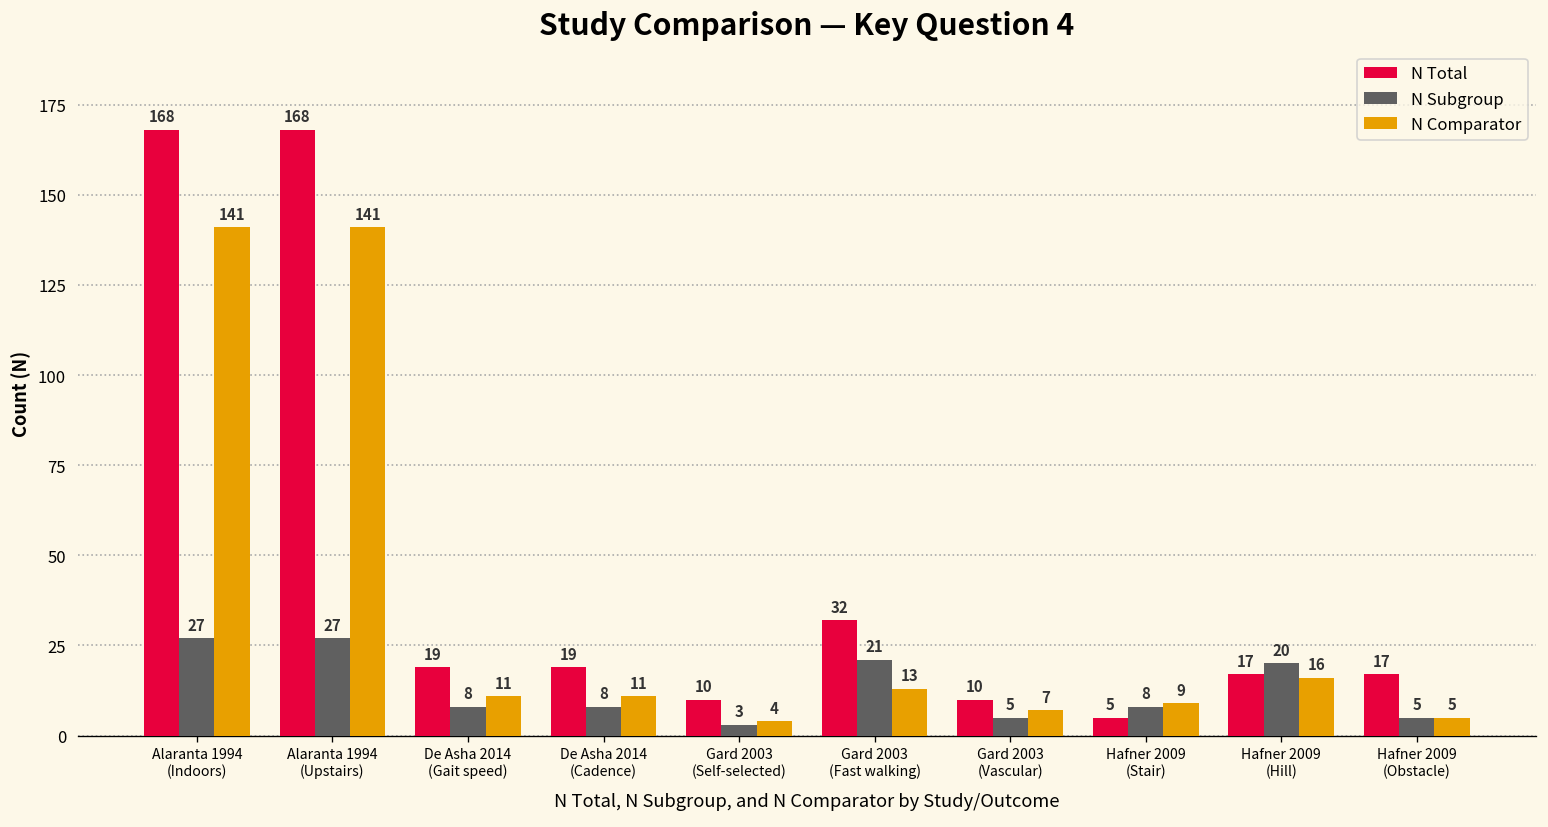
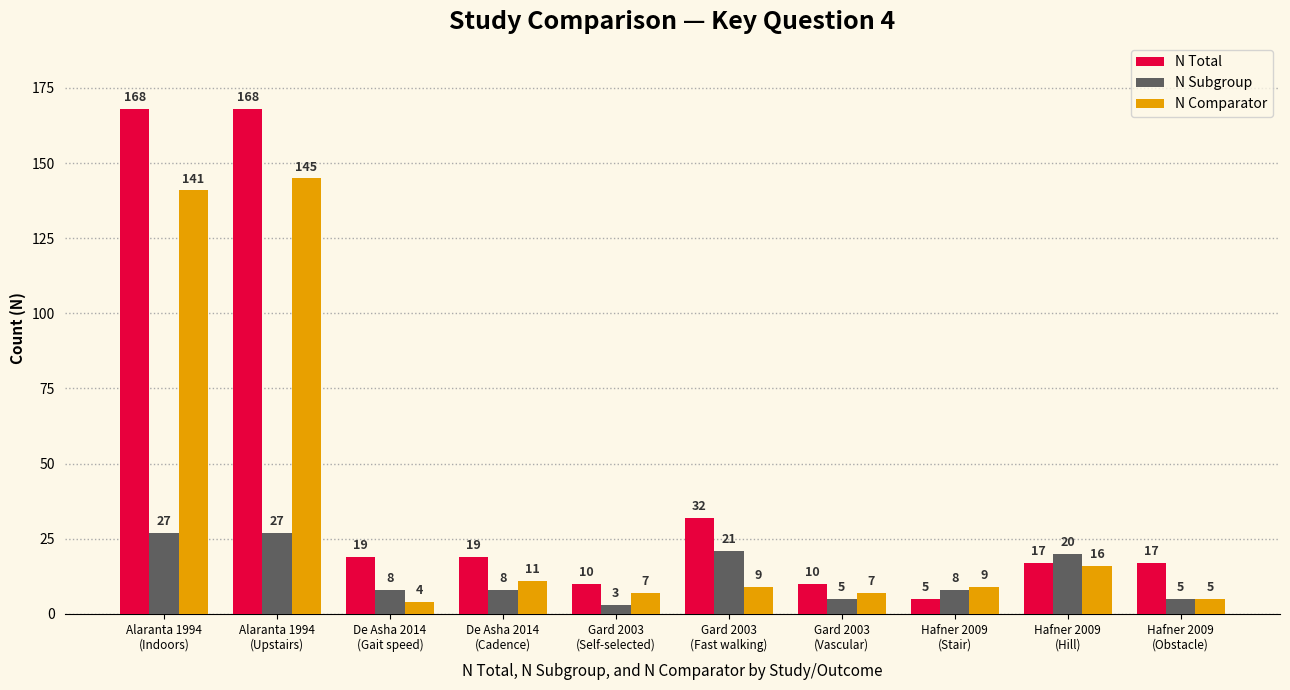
  {
    "N Total": {
      "Alaranta 1994 (Indoors)": 168,
      "Alaranta 1994 (Upstairs)": 168,
      "De Asha 2014 (Gait speed)": 19,
      "De Asha 2014 (Cadence)": 19,
      "Gard 2003 (Self-selected)": 10,
      "Gard 2003 (Fast walking)": 32,
      "Gard 2003 (Vascular)": 10,
      "Hafner 2009 (Stair)": 5,
      "Hafner 2009 (Hill)": 17,
      "Hafner 2009 (Obstacle)": 17
    },
    "N Subgroup": {
      "Alaranta 1994 (Indoors)": 27,
      "Alaranta 1994 (Upstairs)": 27,
      "De Asha 2014 (Gait speed)": 8,
      "De Asha 2014 (Cadence)": 8,
      "Gard 2003 (Self-selected)": 3,
      "Gard 2003 (Fast walking)": 21,
      "Gard 2003 (Vascular)": 5,
      "Hafner 2009 (Stair)": 8,
      "Hafner 2009 (Hill)": 20,
      "Hafner 2009 (Obstacle)": 5
    },
    "N Comparator": {
      "Alaranta 1994 (Indoors)": 141,
-     "Alaranta 1994 (Upstairs)": 141,
-     "De Asha 2014 (Gait speed)": 11,
+     "Alaranta 1994 (Upstairs)": 145,
+     "De Asha 2014 (Gait speed)": 4,
      "De Asha 2014 (Cadence)": 11,
-     "Gard 2003 (Self-selected)": 4,
-     "Gard 2003 (Fast walking)": 13,
+     "Gard 2003 (Self-selected)": 7,
+     "Gard 2003 (Fast walking)": 9,
      "Gard 2003 (Vascular)": 7,
      "Hafner 2009 (Stair)": 9,
      "Hafner 2009 (Hill)": 16,
      "Hafner 2009 (Obstacle)": 5
    }
  }
